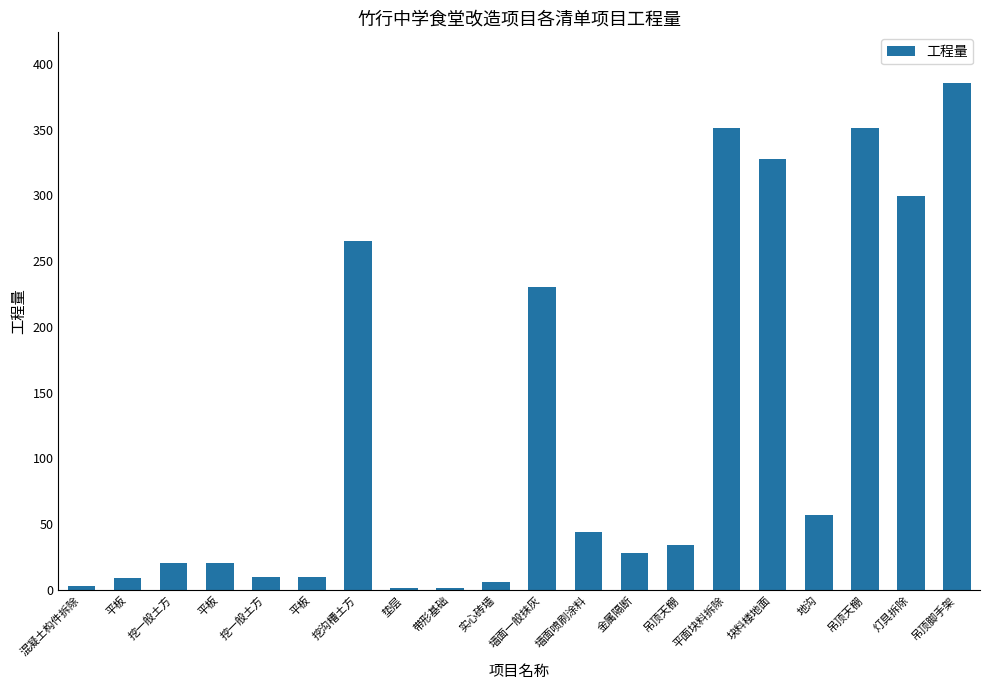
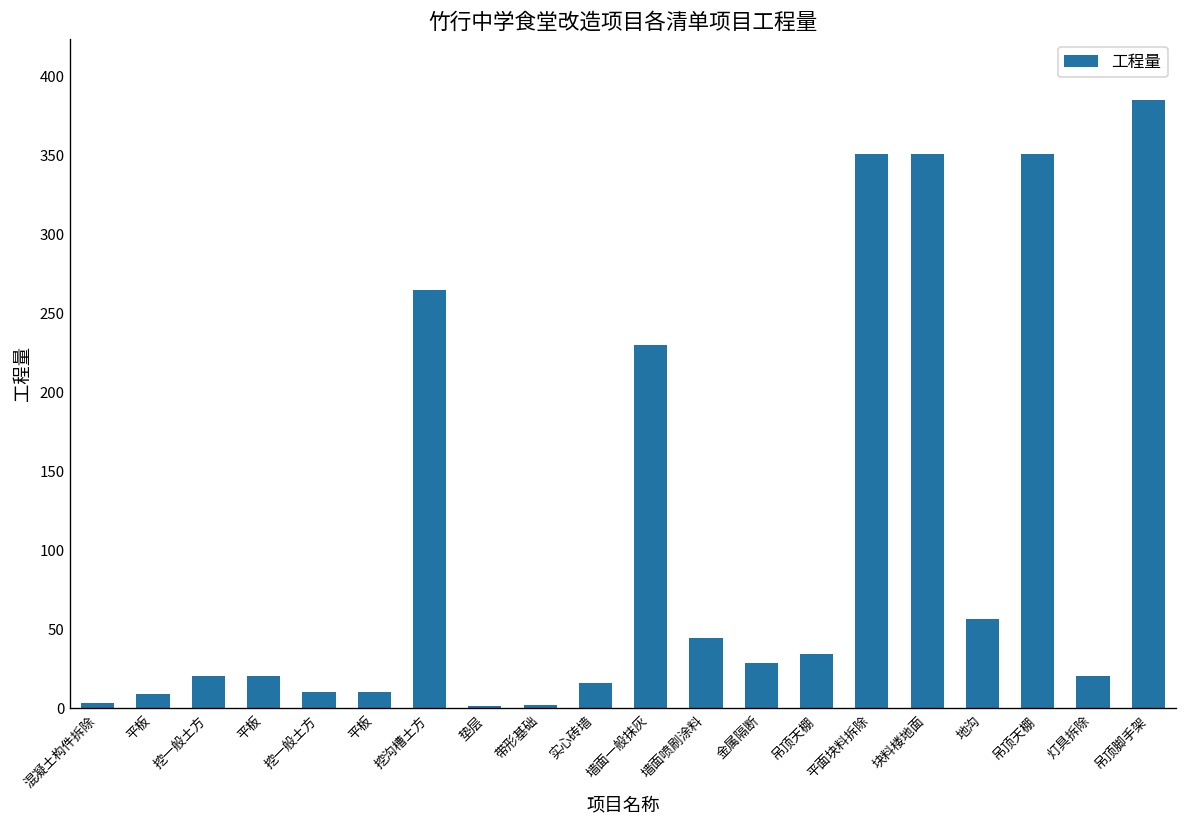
  {
    "混凝土构件拆除": 3,
    "挖沟槽土方": 265,
-   "实心砖墙": 6,
+   "实心砖墙": 16,
    "墙面一般抹灰": 230,
    "墙面喷刷涂料": 44,
    "金属隔断": 28,
    "平面块料拆除": 351,
-   "块料楼地面": 328,
+   "块料楼地面": 351,
    "地沟": 57,
-   "灯具拆除": 300,
+   "灯具拆除": 20,
    "吊顶脚手架": 385
  }
